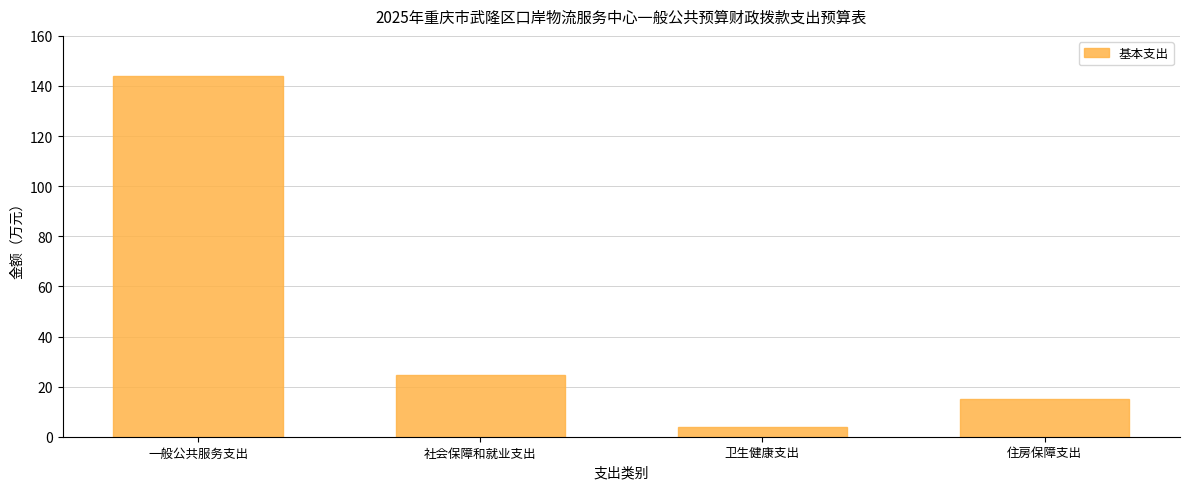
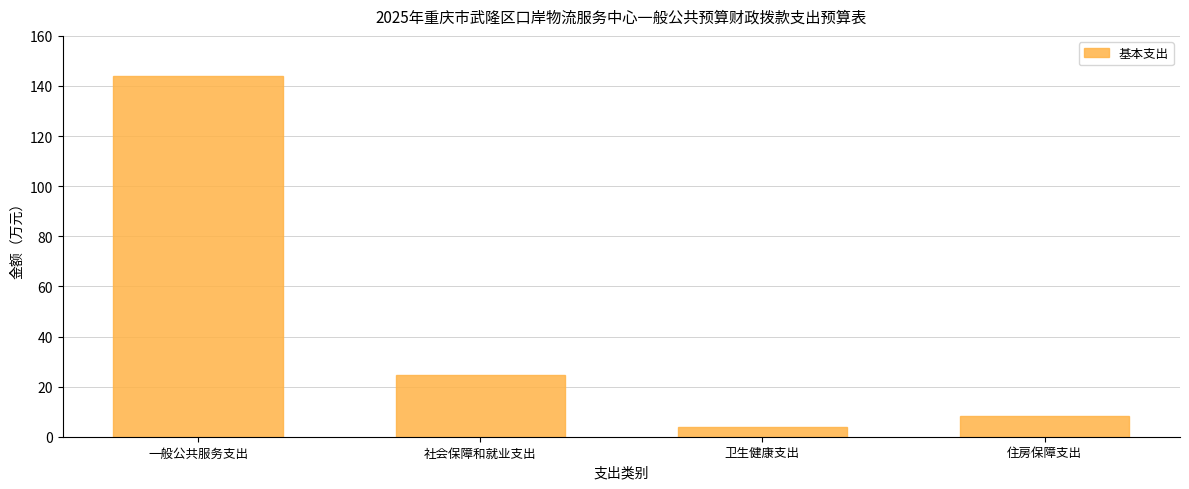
  {
    "一般公共服务支出": 144,
    "社会保障和就业支出": 25,
    "卫生健康支出": 4,
-   "住房保障支出": 15
+   "住房保障支出": 8
  }
